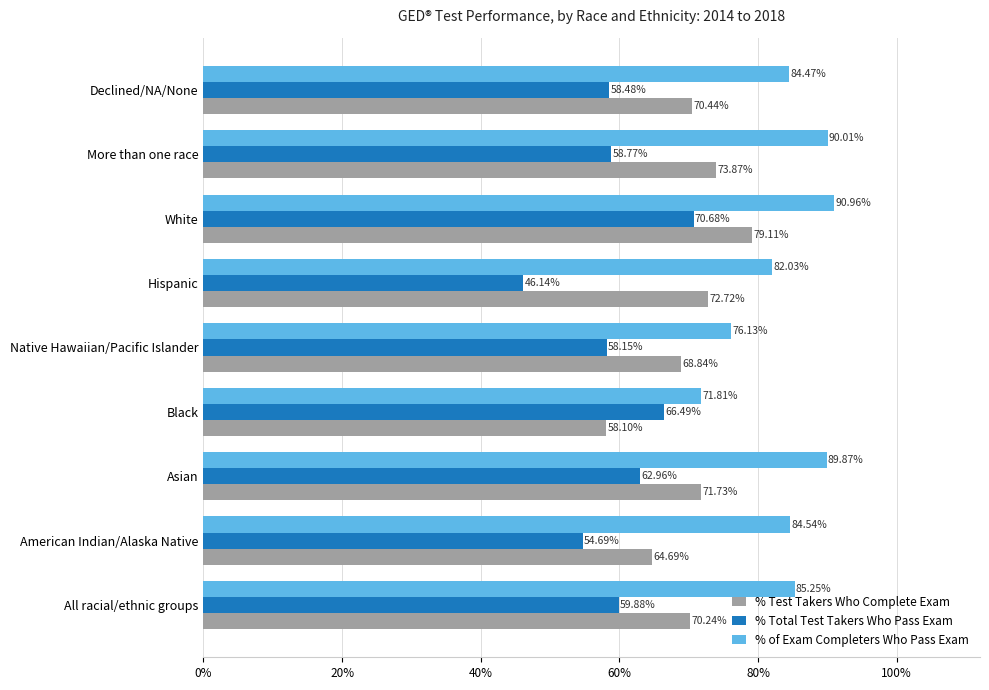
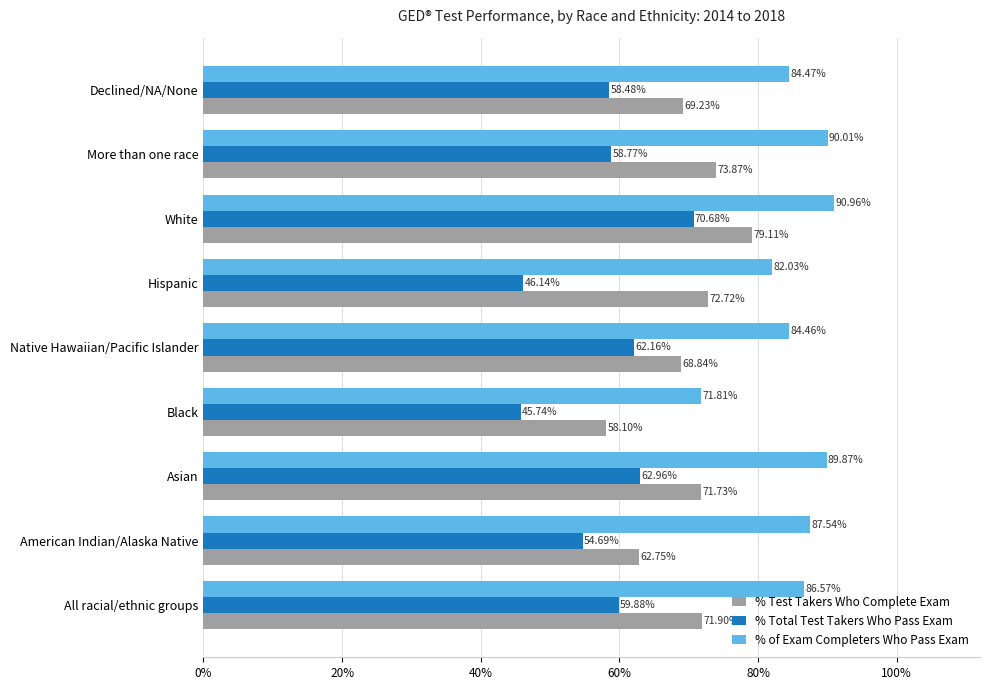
  {
    "% Test Takers Who Complete Exam": {
-     "Declined/NA/None": "70.44%",
+     "Declined/NA/None": "69.23%",
      "More than one race": "73.87%",
      "White": "79.11%",
      "Hispanic": "72.72%",
      "Native Hawaiian/Pacific Islander": "68.84%",
      "Black": "58.10%",
      "Asian": "71.73%",
-     "American Indian/Alaska Native": "64.69%",
-     "All racial/ethnic groups": "70.24%"
+     "American Indian/Alaska Native": "62.75%",
+     "All racial/ethnic groups": "71.90%"
    },
    "% Total Test Takers Who Pass Exam": {
      "Declined/NA/None": "58.48%",
      "More than one race": "58.77%",
      "White": "70.68%",
      "Hispanic": "46.14%",
-     "Native Hawaiian/Pacific Islander": "58.15%",
-     "Black": "66.49%",
+     "Native Hawaiian/Pacific Islander": "62.16%",
+     "Black": "45.74%",
      "Asian": "62.96%",
      "American Indian/Alaska Native": "54.69%",
      "All racial/ethnic groups": "59.88%"
    },
    "% of Exam Completers Who Pass Exam": {
      "Declined/NA/None": "84.47%",
      "More than one race": "90.01%",
      "White": "90.96%",
      "Hispanic": "82.03%",
-     "Native Hawaiian/Pacific Islander": "76.13%",
+     "Native Hawaiian/Pacific Islander": "84.46%",
      "Black": "71.81%",
      "Asian": "89.87%",
-     "American Indian/Alaska Native": "84.54%",
-     "All racial/ethnic groups": "85.25%"
+     "American Indian/Alaska Native": "87.54%",
+     "All racial/ethnic groups": "86.57%"
    }
  }
